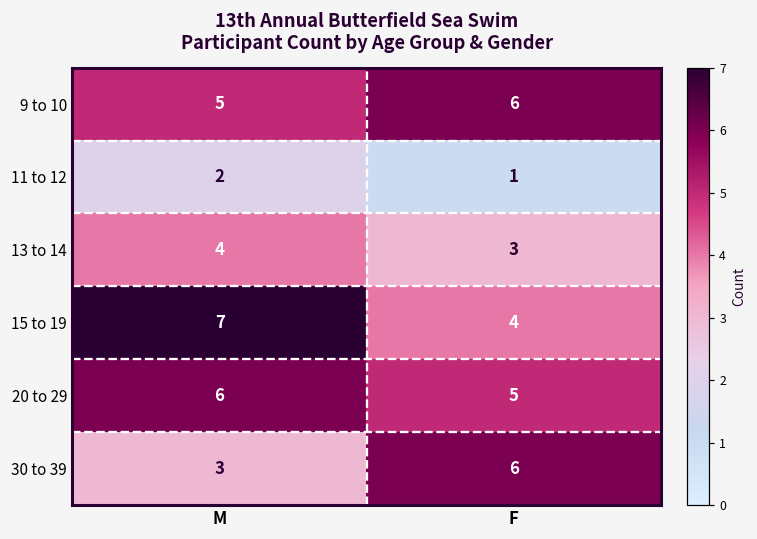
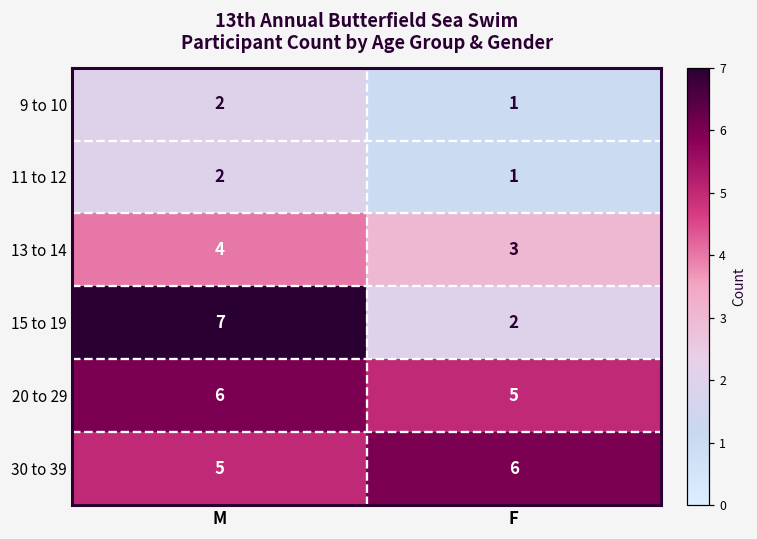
  {
    "9 to 10": {
-     "M": 5,
-     "F": 6
+     "M": 2,
+     "F": 1
    },
    "11 to 12": {
      "M": 2,
      "F": 1
    },
    "13 to 14": {
      "M": 4,
      "F": 3
    },
    "15 to 19": {
      "M": 7,
-     "F": 4
+     "F": 2
    },
    "20 to 29": {
      "M": 6,
      "F": 5
    },
    "30 to 39": {
-     "M": 3,
+     "M": 5,
      "F": 6
    }
  }
